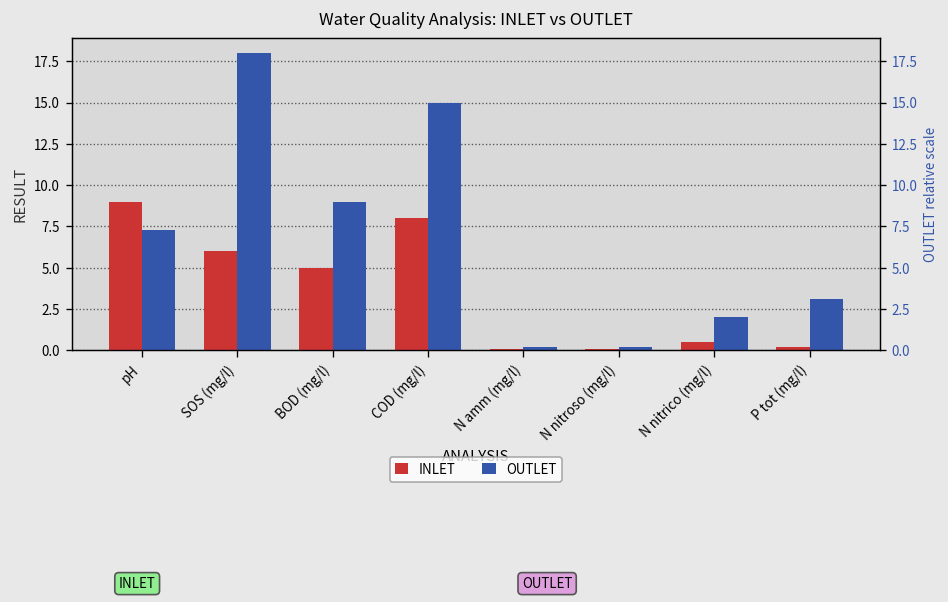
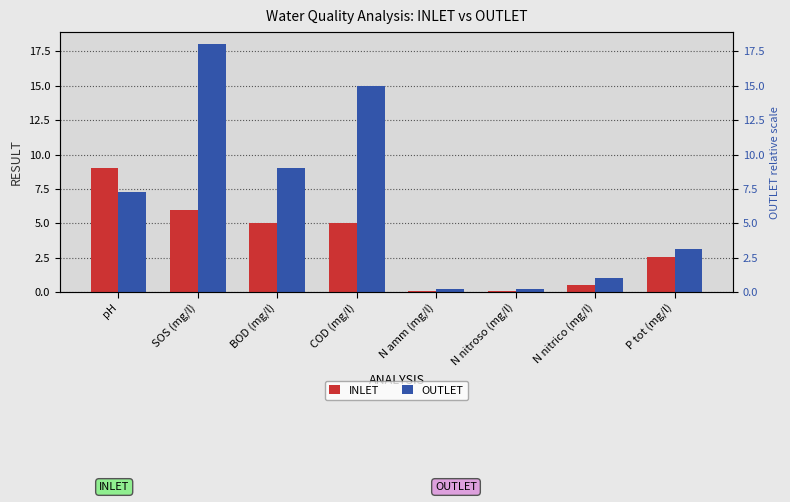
  {
    "INLET": {
      "pH": 9.0,
      "SOS (mg/l)": 6.0,
      "BOD (mg/l)": 5.0,
-     "COD (mg/l)": 8,
+     "COD (mg/l)": 5,
      "N nitrico (mg/l)": 0.5,
-     "P tot (mg/l)": 0.2
+     "P tot (mg/l)": 2.6
    },
    "OUTLET": {
      "pH": 7.3,
      "SOS (mg/l)": 18,
      "BOD (mg/l)": 9,
      "COD (mg/l)": 15,
      "N amm (mg/l)": 0.2,
      "N nitroso (mg/l)": 0.2,
-     "N nitrico (mg/l)": 2,
+     "N nitrico (mg/l)": 1,
      "P tot (mg/l)": 3
    }
  }
